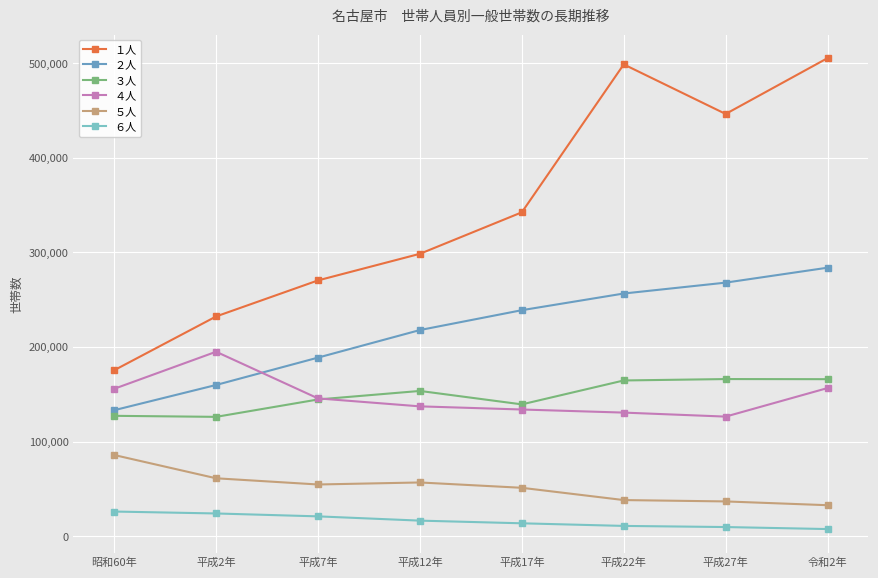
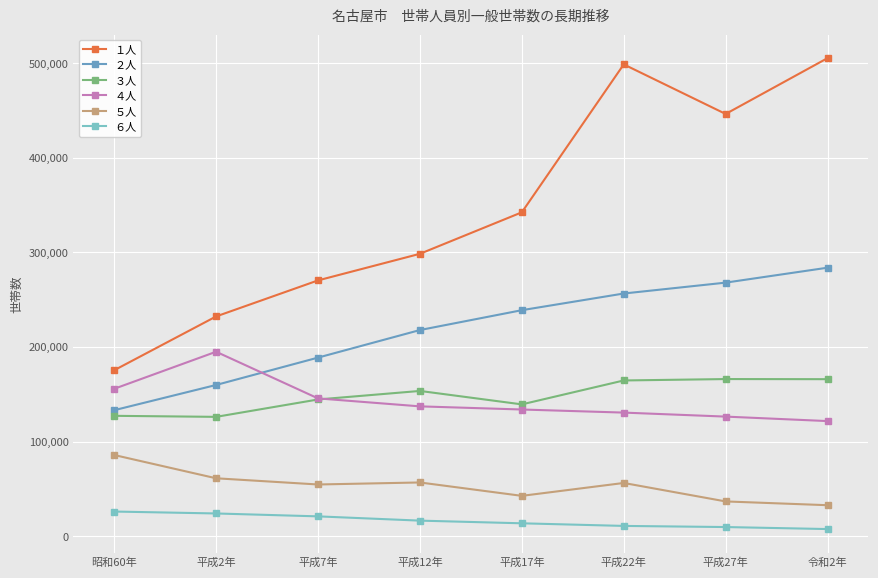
  {
    "１人": {
      "昭和60年": "180,000",
      "平成2年": "230,000",
      "平成7年": "270,000",
      "平成12年": "300,000",
      "平成17年": "340,000",
      "平成22年": "500,000",
      "平成27年": "450,000",
      "令和2年": "510,000"
    },
    "３人": {
      "昭和60年": "130,000",
      "平成2年": "130,000",
      "平成12年": "150,000",
      "平成17年": "140,000",
      "平成22年": "160,000",
      "平成27年": "170,000",
      "令和2年": "170,000"
    },
    "４人": {
      "昭和60年": "160,000",
      "平成2年": "200,000",
      "平成12年": "140,000",
      "平成17年": "130,000",
      "平成22年": "130,000",
      "平成27年": "130,000",
-     "令和2年": "160,000"
+     "令和2年": "120,000"
    },
    "５人": {
      "昭和60年": "90,000",
      "平成2年": "60,000",
      "平成7年": "50,000",
      "平成12年": "60,000",
-     "平成17年": "50,000",
-     "平成22年": "40,000",
+     "平成17年": "40,000",
+     "平成22年": "60,000",
      "平成27年": "40,000",
      "令和2年": "30,000"
    }
  }
